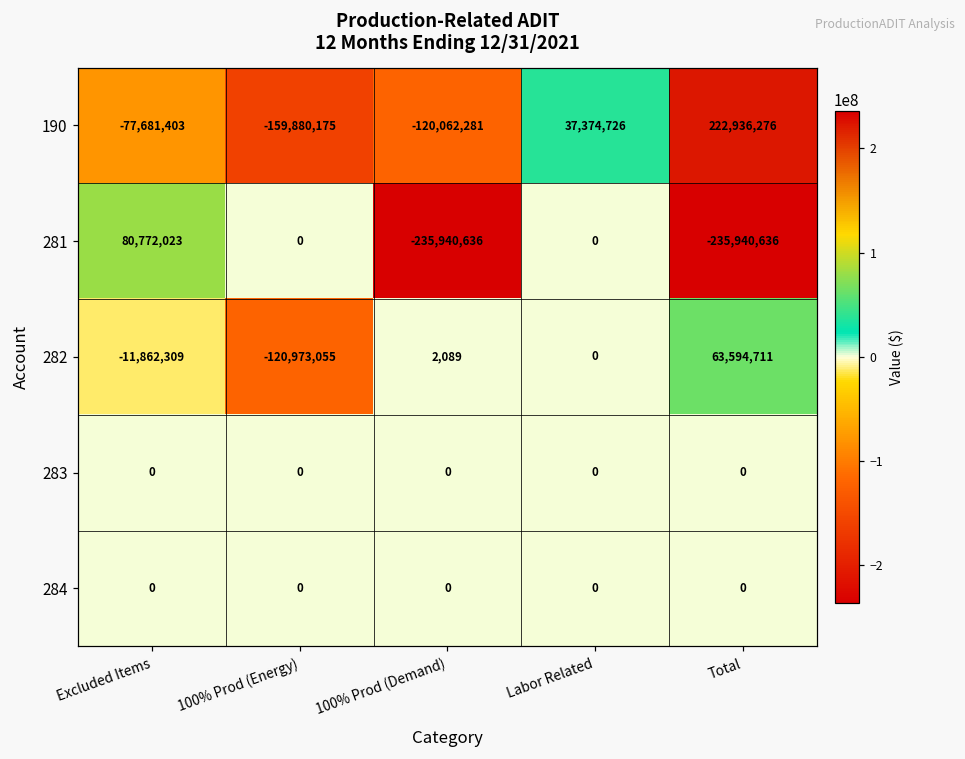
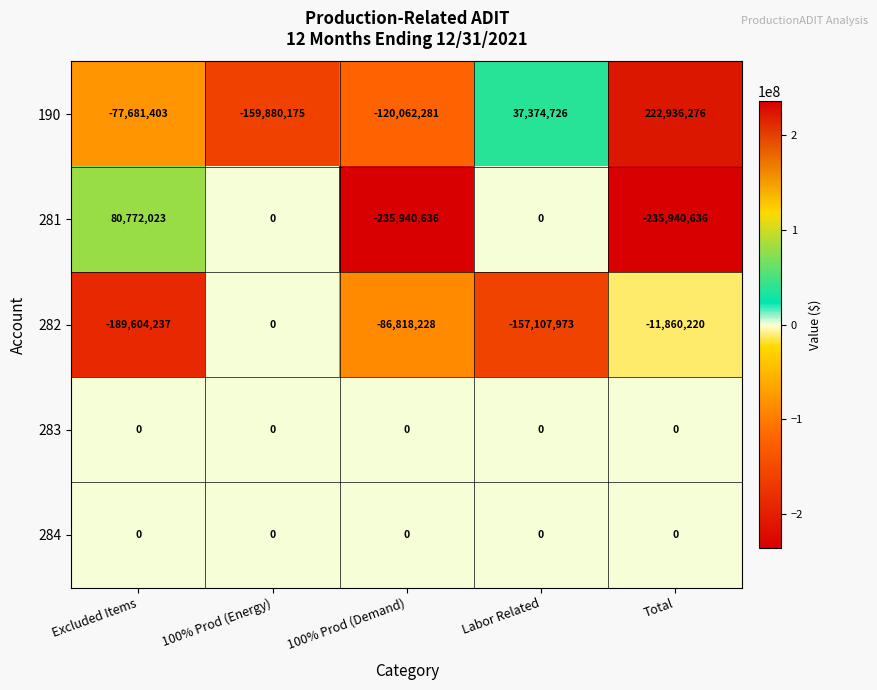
  {
    "190": {
      "Excluded Items": "-77,681,403",
      "100% Prod (Energy)": "-159,880,175",
      "100% Prod (Demand)": "-120,062,281",
      "Labor Related": "37,374,726",
      "Total": "222,936,276"
    },
    "281": {
      "Excluded Items": "80,772,023",
      "100% Prod (Energy)": "0",
      "100% Prod (Demand)": "-235,940,636",
      "Labor Related": "0",
      "Total": "-235,940,636"
    },
    "282": {
-     "Excluded Items": "-11,862,309",
-     "100% Prod (Energy)": "-120,973,055",
-     "100% Prod (Demand)": "2,089",
-     "Labor Related": "0",
-     "Total": "63,594,711"
+     "Excluded Items": "-189,604,237",
+     "100% Prod (Energy)": "0",
+     "100% Prod (Demand)": "-86,818,228",
+     "Labor Related": "-157,107,973",
+     "Total": "-11,860,220"
    },
    "283": {
      "Excluded Items": "0",
      "100% Prod (Energy)": "0",
      "100% Prod (Demand)": "0",
      "Labor Related": "0",
      "Total": "0"
    },
    "284": {
      "Excluded Items": "0",
      "100% Prod (Energy)": "0",
      "100% Prod (Demand)": "0",
      "Labor Related": "0",
      "Total": "0"
    }
  }
